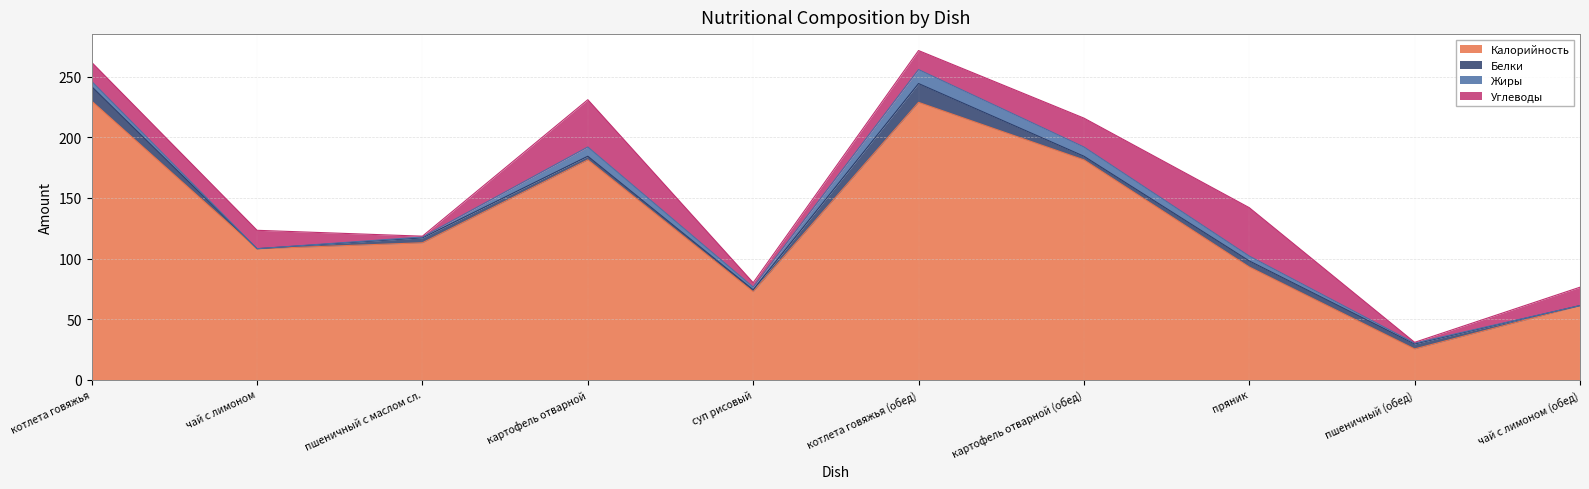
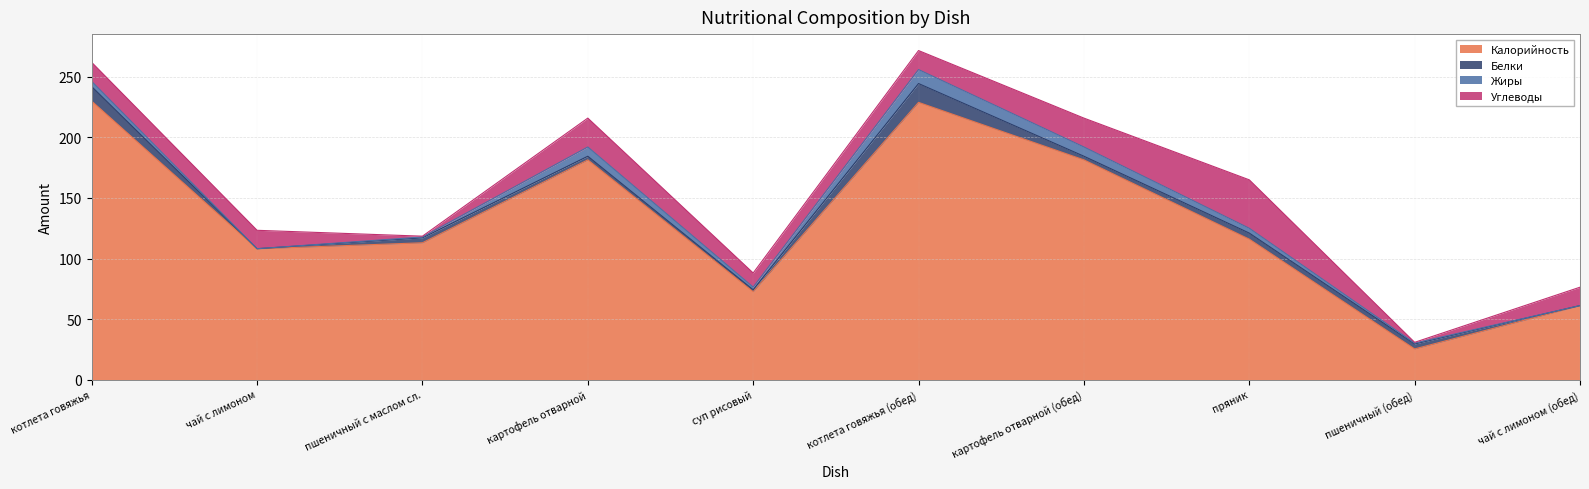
  {
    "Калорийность": {
      "котлета говяжья": 230,
      "пшеничный с маслом сл.": 113,
      "картофель отварной": 182,
      "котлета говяжья (обед)": 229,
      "картофель отварной (обед)": 182,
-     "пряник": 93,
+     "пряник": 116,
      "пшеничный (обед)": 25
    },
    "Белки": {
      "котлета говяжья": 12,
      "картофель отварной": 3,
      "котлета говяжья (обед)": 16,
      "картофель отварной (обед)": 3,
      "пряник": 5
    },
    "Жиры": {
      "котлета говяжья": 4,
      "картофель отварной": 8,
      "суп рисовый": 2,
      "котлета говяжья (обед)": 12,
      "картофель отварной (обед)": 8,
      "пряник": 4
    },
    "Углеводы": {
      "котлета говяжья": 16,
      "чай с лимоном": 15,
-     "картофель отварной": 39,
-     "суп рисовый": 4,
+     "картофель отварной": 24,
+     "суп рисовый": 12,
      "котлета говяжья (обед)": 16,
      "картофель отварной (обед)": 24,
      "пряник": 40,
      "чай с лимоном (обед)": 15
    }
  }
